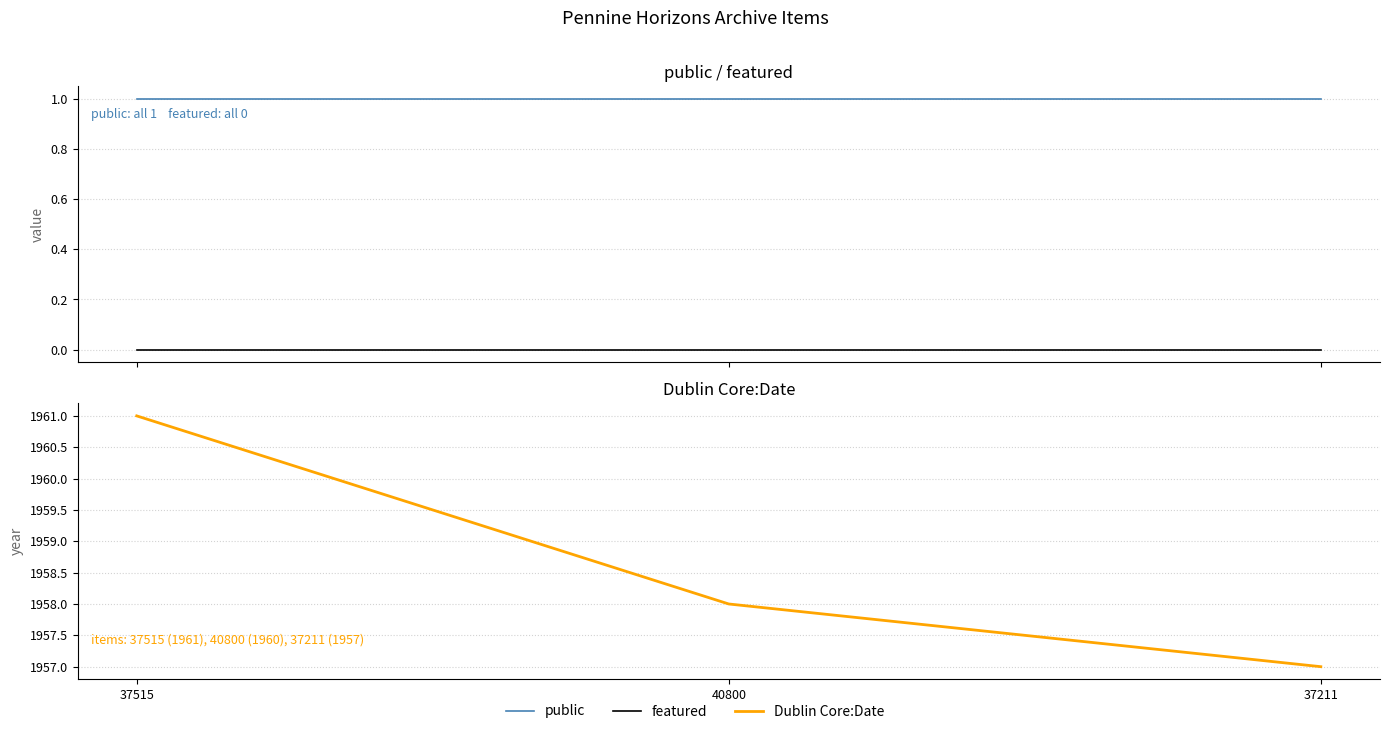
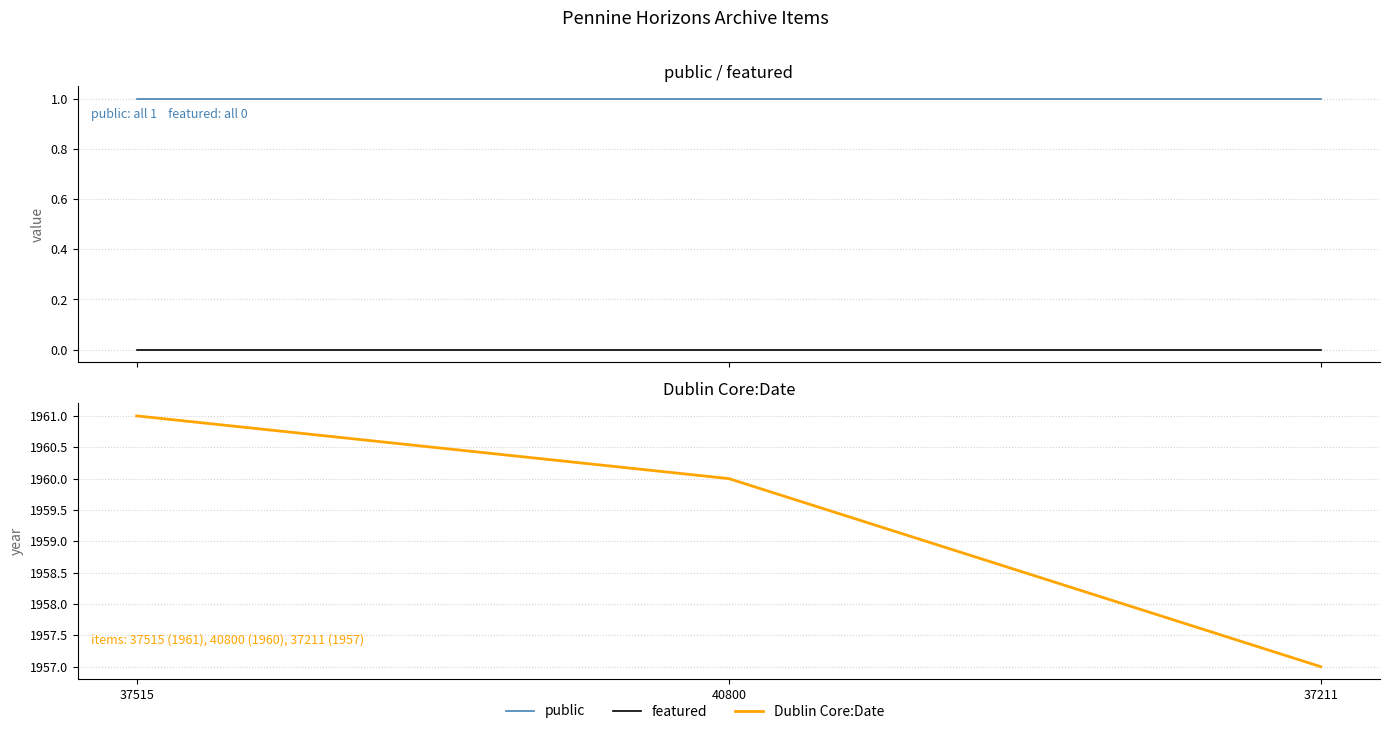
  {
    "Dublin Core:Date": {
      "37515": 1961,
-     "40800": 1958,
+     "40800": 1960,
      "37211": 1957
    }
  }
